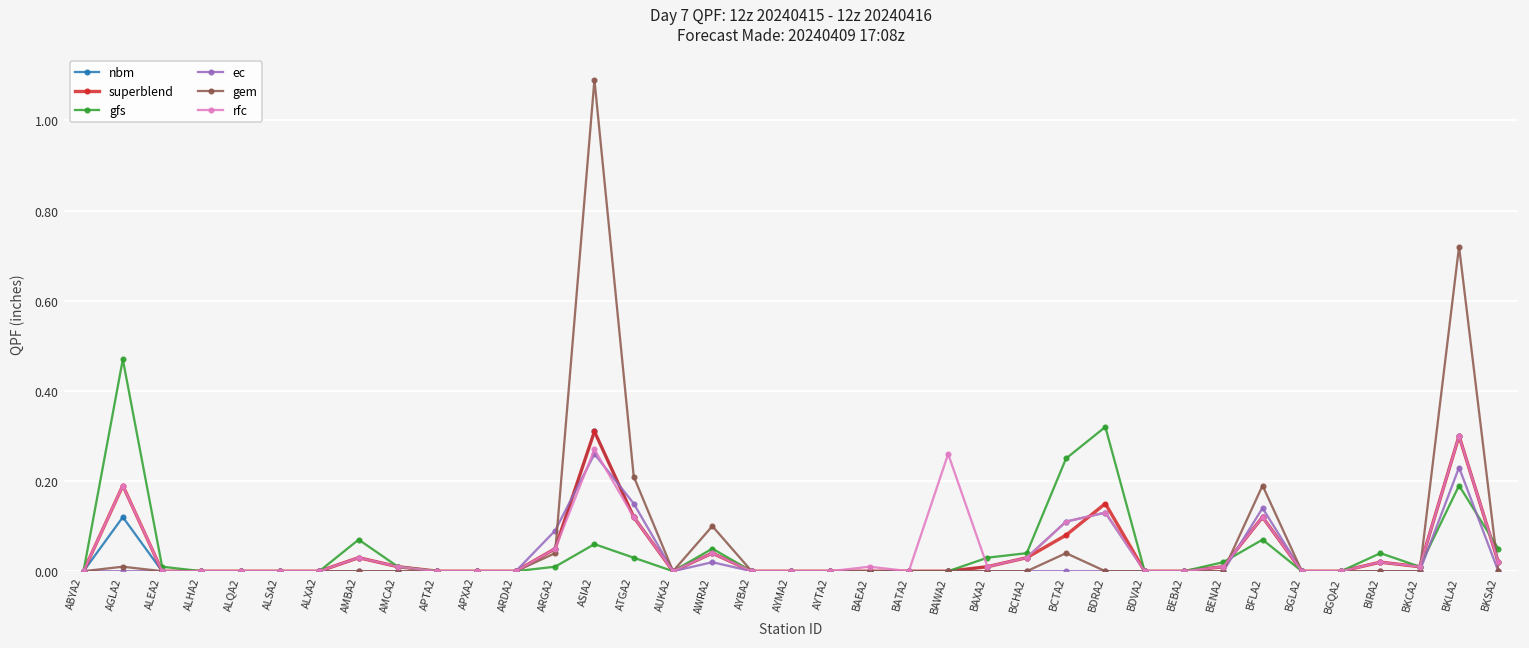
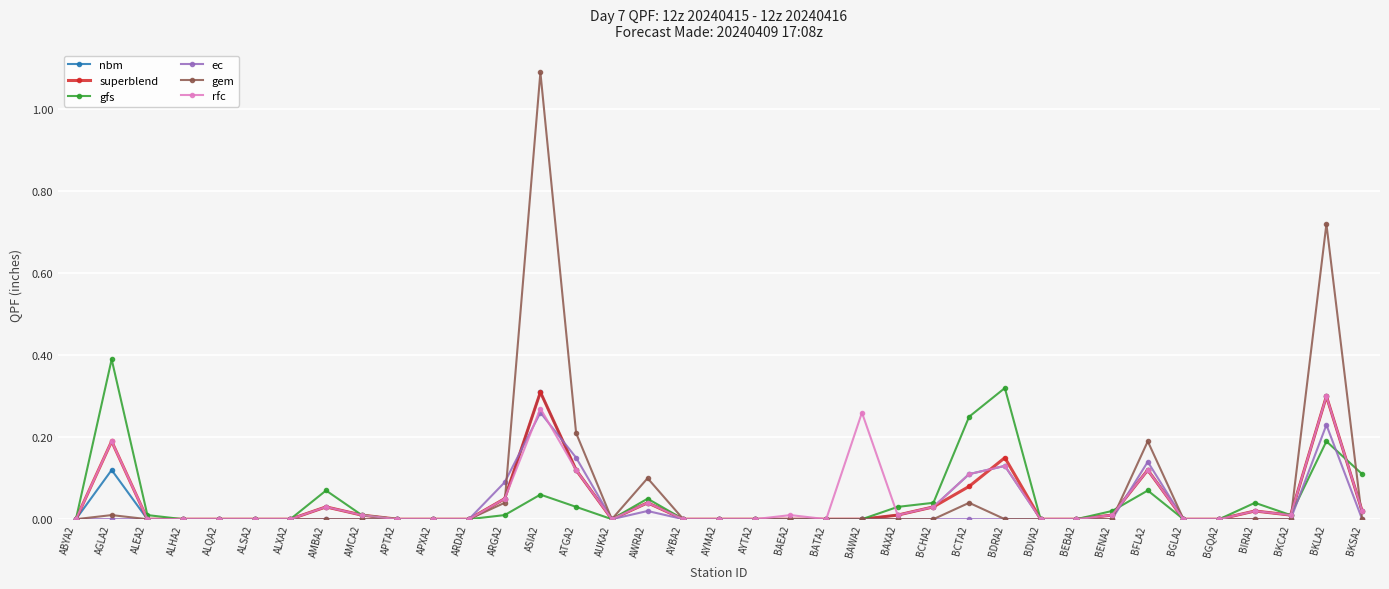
  {
    "nbm": {
      "AGLA2": 0.12
    },
    "superblend": {
      "BCTA2": 0.08,
      "BDRA2": 0.15
    },
    "gfs": {
-     "AGLA2": 0.47,
+     "AGLA2": 0.39,
      "ALEA2": 0.01,
      "AMBA2": 0.07,
      "ARGA2": 0.01,
      "ASIA2": 0.06,
      "ATGA2": 0.03,
      "AWRA2": 0.05,
      "BAXA2": 0.03,
      "BCHA2": 0.04,
      "BCTA2": 0.25,
      "BDRA2": 0.32,
      "BENA2": 0.02,
      "BFLA2": 0.07,
      "BIRA2": 0.04,
      "BKLA2": 0.19,
-     "BKSA2": 0.05
+     "BKSA2": 0.11
    },
    "ec": {
      "AGLA2": 0.00,
      "ARGA2": 0.09,
      "ASIA2": 0.26,
      "ATGA2": 0.15,
      "AWRA2": 0.02,
      "BCTA2": 0.00,
      "BFLA2": 0.14,
      "BKLA2": 0.23
    },
    "gem": {
      "AGLA2": 0.01,
      "ARGA2": 0.04,
      "ASIA2": 1.09,
      "ATGA2": 0.21,
      "AWRA2": 0.10,
      "BCTA2": 0.04,
      "BFLA2": 0.19,
      "BKLA2": 0.72
    },
    "rfc": {
      "ASIA2": 0.27,
      "BAEA2": 0.01,
      "BAWA2": 0.26
    }
  }
